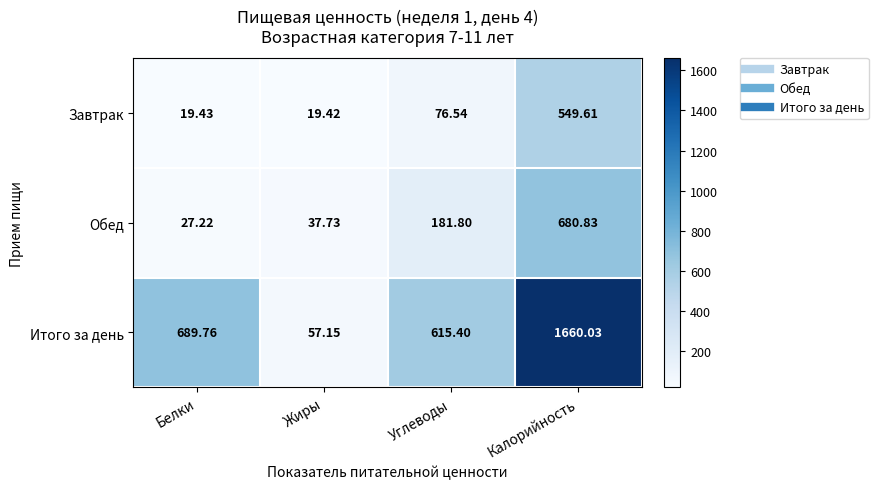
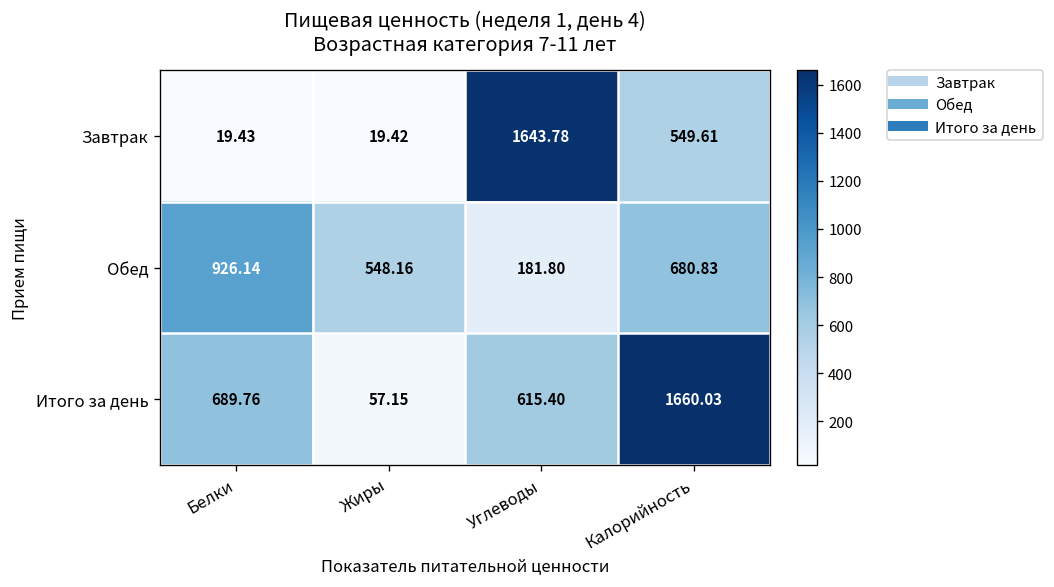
  {
    "Завтрак": {
      "Белки": 19.43,
      "Жиры": 19.42,
-     "Углеводы": 76.54,
+     "Углеводы": 1643.78,
      "Калорийность": 549.61
    },
    "Обед": {
-     "Белки": 27.22,
-     "Жиры": 37.73,
+     "Белки": 926.14,
+     "Жиры": 548.16,
      "Углеводы": 181.80,
      "Калорийность": 680.83
    },
    "Итого за день": {
      "Белки": 689.76,
      "Жиры": 57.15,
      "Углеводы": 615.40,
      "Калорийность": 1660.03
    }
  }
